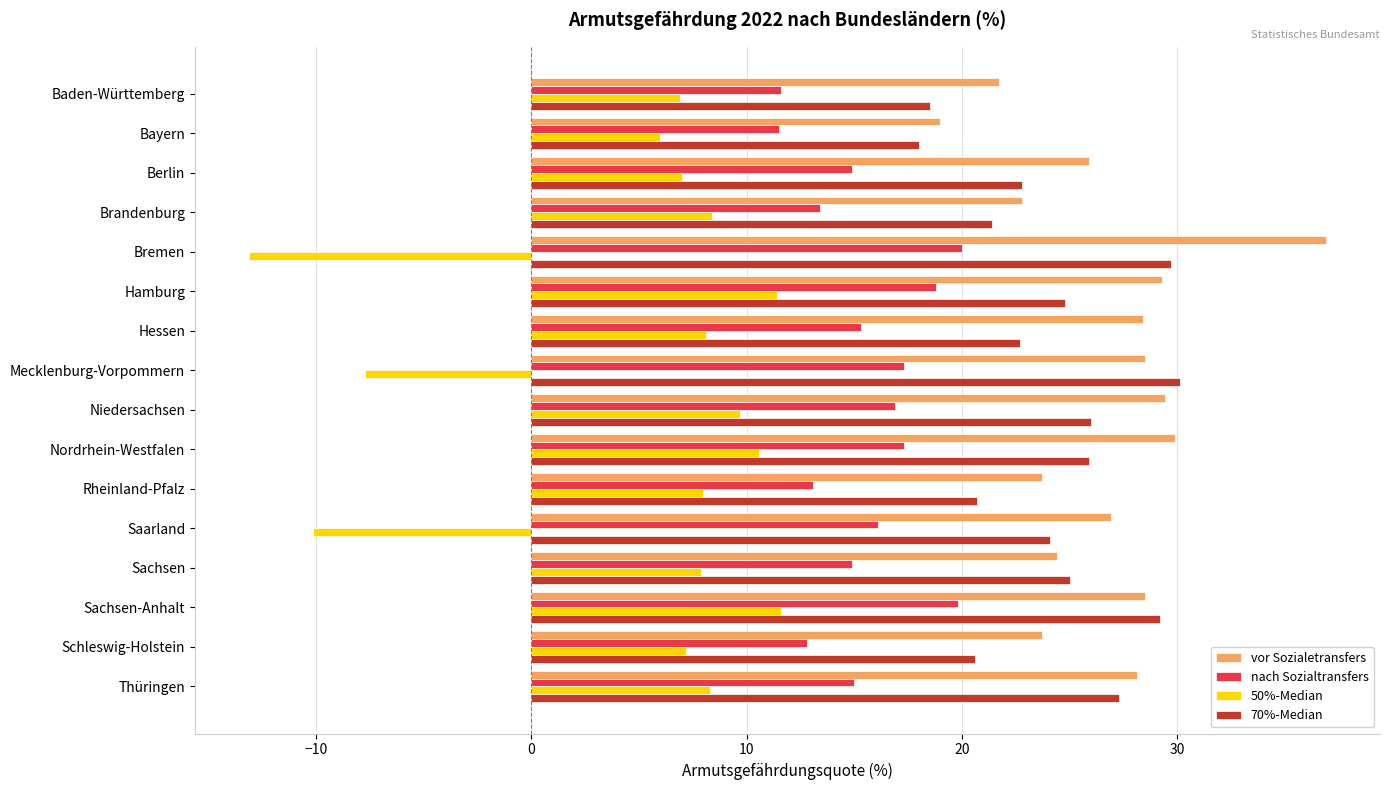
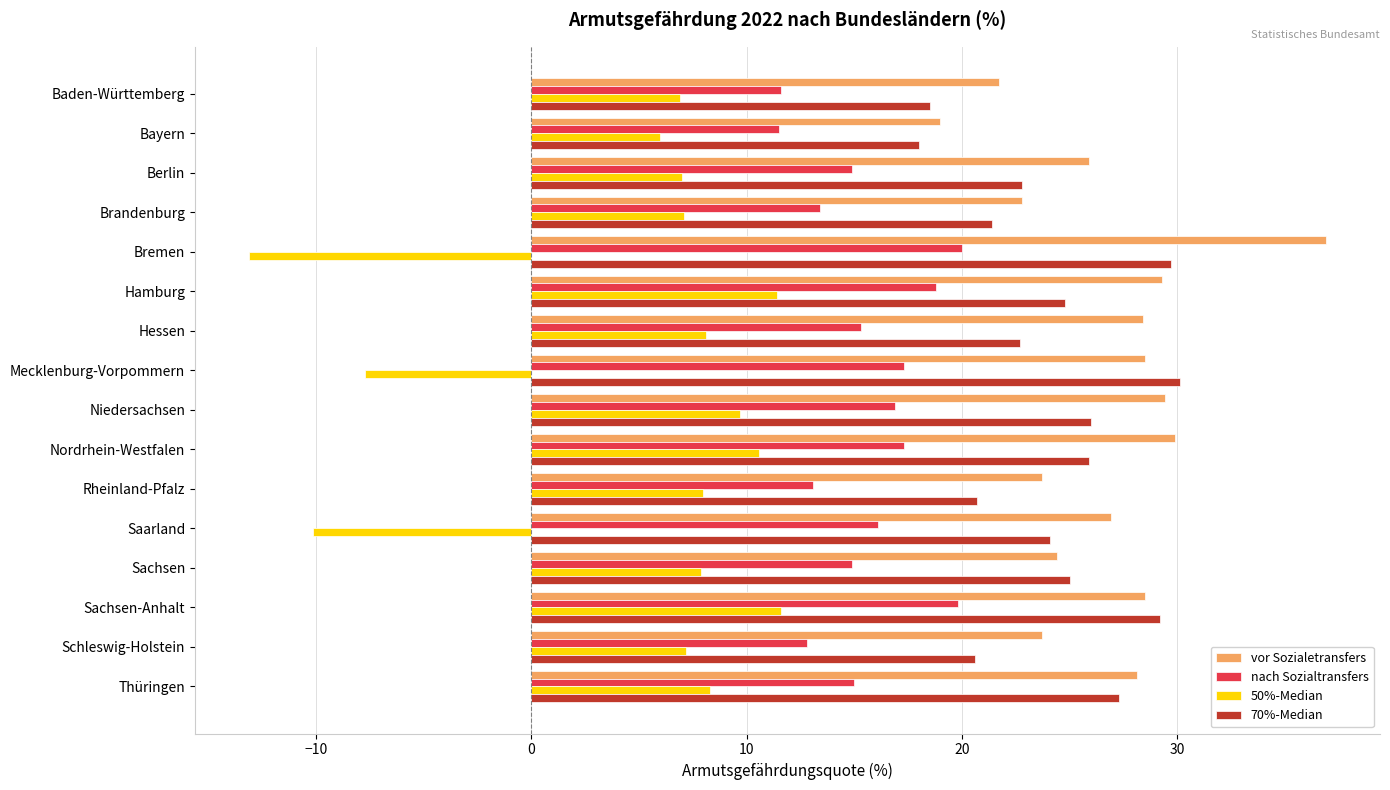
  {
    "vor Sozialetransfers": {
      "Baden-Württemberg": 21.7,
      "Bayern": 19.0,
      "Berlin": 25.9,
      "Brandenburg": 22.8,
      "Bremen": 36.9,
      "Hamburg": 29.3,
      "Hessen": 28.4,
      "Mecklenburg-Vorpommern": 28.5,
      "Niedersachsen": 29.4,
      "Nordrhein-Westfalen": 29.9,
      "Rheinland-Pfalz": 23.7,
      "Saarland": 26.9,
      "Sachsen": 24.4,
      "Sachsen-Anhalt": 28.5,
      "Schleswig-Holstein": 23.7,
      "Thüringen": 28.1
    },
    "50%-Median": {
      "Baden-Württemberg": 6.9,
      "Bayern": 6.0,
      "Berlin": 7.0,
-     "Brandenburg": 8.4,
+     "Brandenburg": 7.1,
      "Bremen": -13.1,
      "Hamburg": 11.4,
      "Hessen": 8.1,
      "Mecklenburg-Vorpommern": -7.7,
      "Niedersachsen": 9.7,
      "Nordrhein-Westfalen": 10.6,
      "Rheinland-Pfalz": 8.0,
      "Saarland": -10.1,
      "Sachsen": 7.9,
      "Sachsen-Anhalt": 11.6,
      "Schleswig-Holstein": 7.2,
      "Thüringen": 8.3
    }
  }
